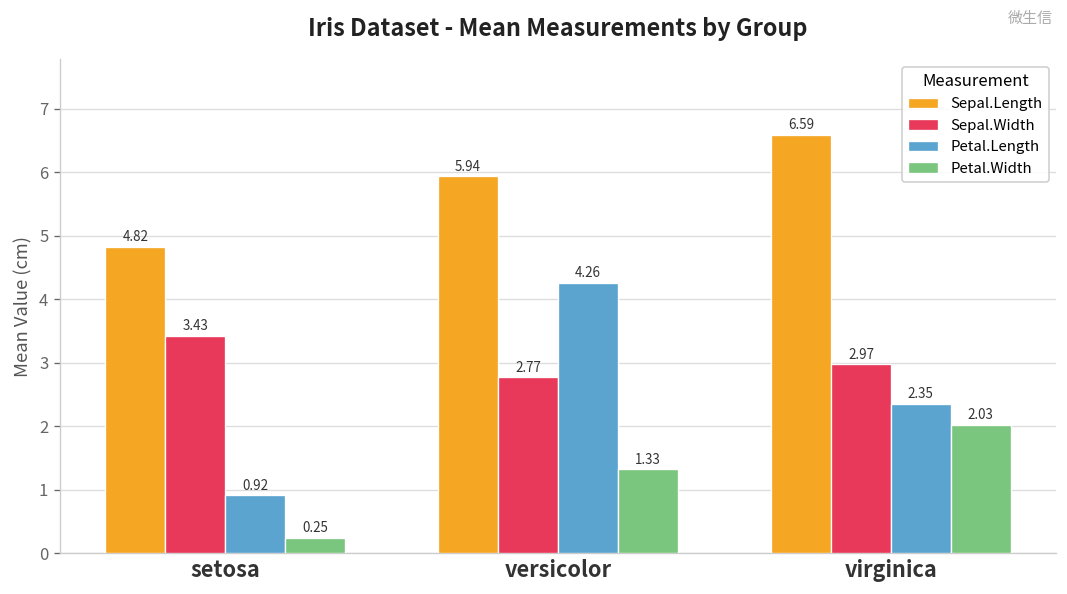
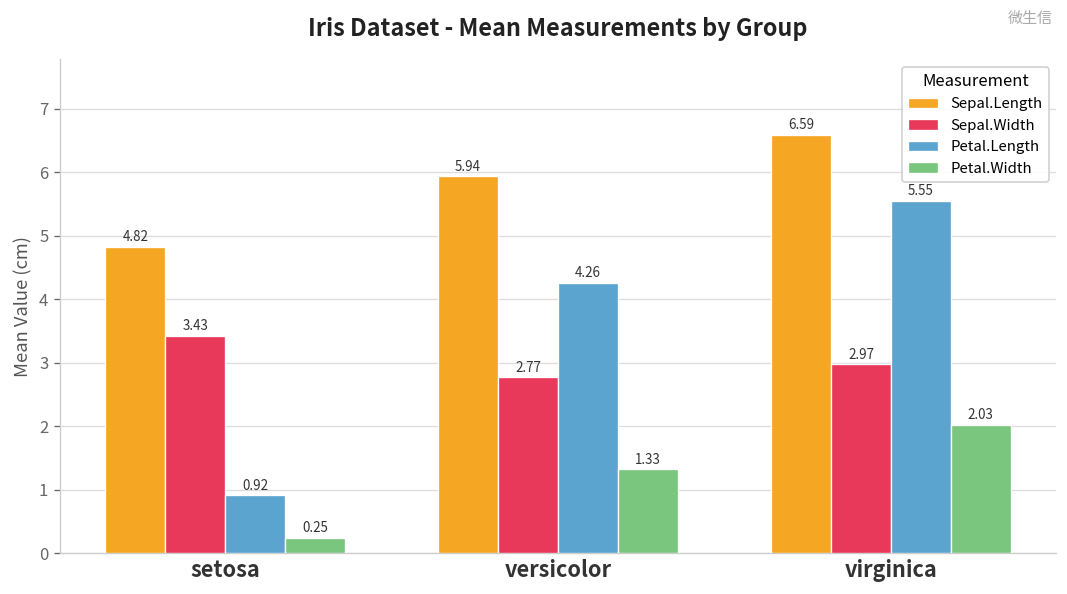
  {
    "Sepal.Length": {
      "setosa": 4.82,
      "versicolor": 5.94,
      "virginica": 6.59
    },
    "Sepal.Width": {
      "setosa": 3.43,
      "versicolor": 2.77,
      "virginica": 2.97
    },
    "Petal.Length": {
-     "virginica": 2.4
+     "virginica": 5.6
    },
    "Petal.Width": {
      "setosa": 0.25,
      "versicolor": 1.33,
      "virginica": 2.03
    }
  }
